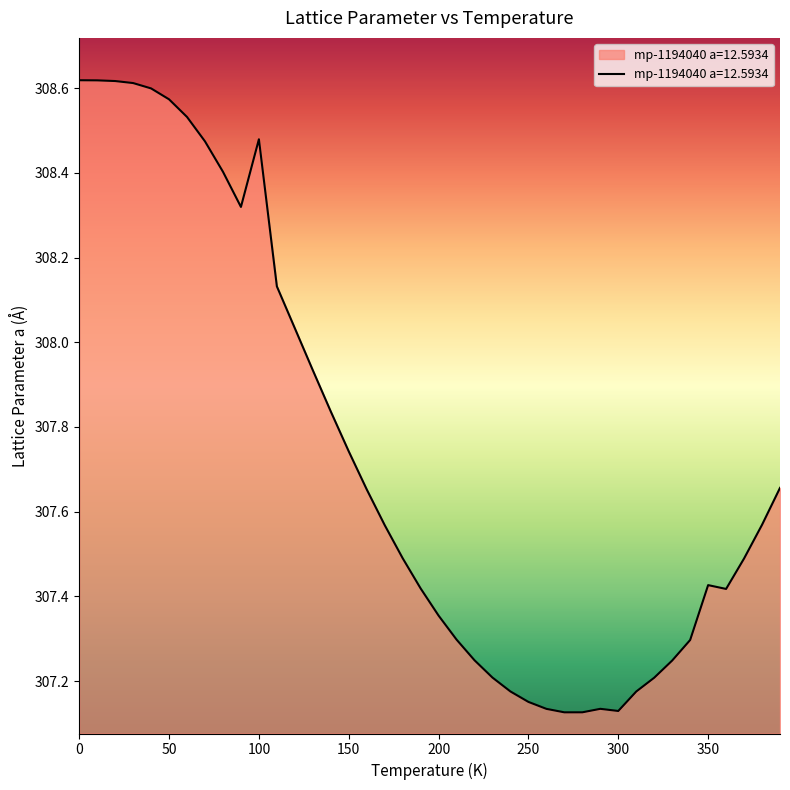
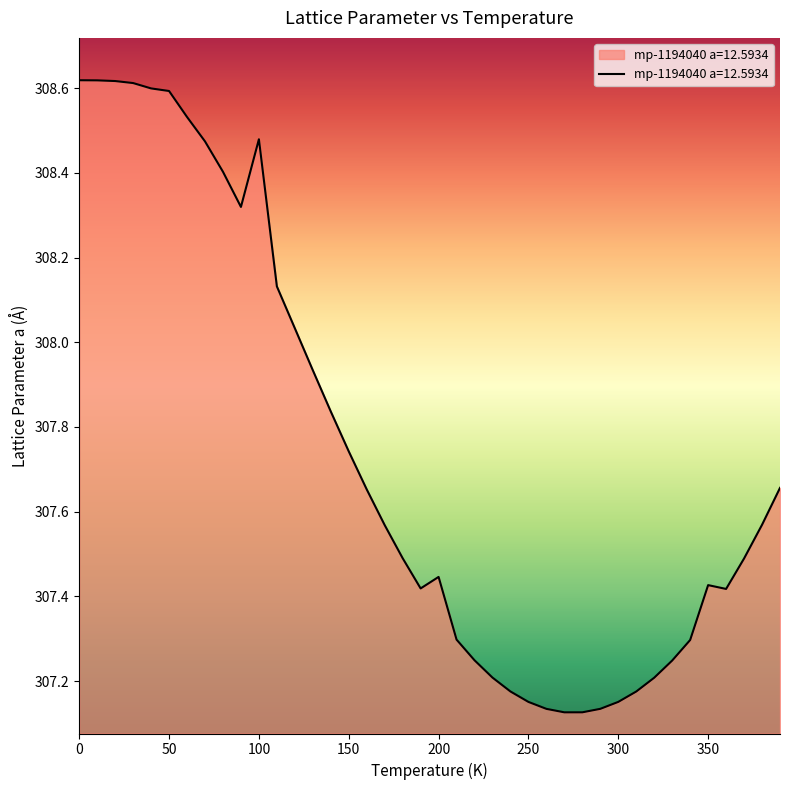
  {
    "0": 308.62,
-   "50": 308.57,
+   "50": 308.59,
    "100": 308.48,
    "150": 307.74,
-   "200": 307.35,
+   "200": 307.45,
    "250": 307.15,
-   "300": 307.13,
+   "300": 307.15,
    "350": 307.43
  }
